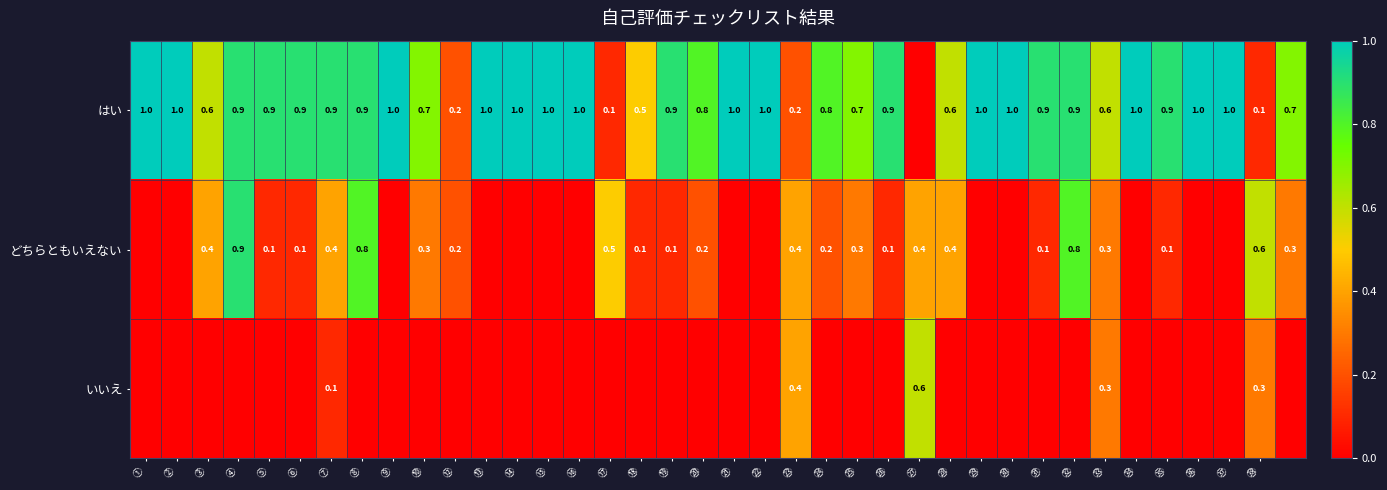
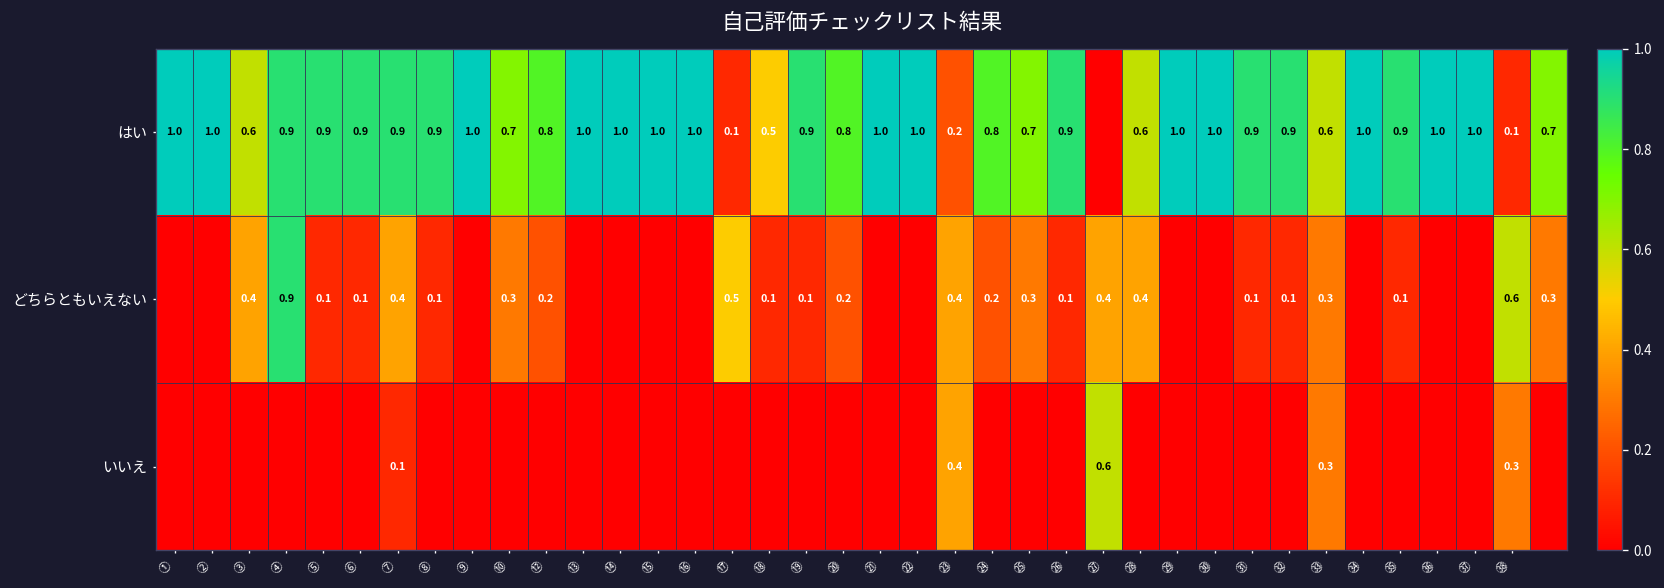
  {
    "はい": {
      "①": 1.0,
      "②": 1.0,
      "③": 0.6,
      "④": 0.9,
      "⑤": 0.9,
      "⑥": 0.9,
      "⑦": 0.9,
      "⑧": 0.9,
      "⑨": 1.0,
      "⑩": 0.7,
-     "⑫": 0.2,
+     "⑫": 0.8,
      "⑬": 1.0,
      "⑭": 1.0,
      "⑮": 1.0,
      "⑯": 1.0,
      "⑰": 0.1,
      "⑱": 0.5,
      "⑲": 0.9,
      "⑳": 0.8,
      "㉑": 1.0,
      "㉒": 1.0,
      "㉓": 0.2,
      "㉔": 0.8,
      "㉕": 0.7,
      "㉖": 0.9,
      "㉘": 0.6,
      "㉙": 1.0,
      "㉚": 1.0,
      "㉛": 0.9,
      "㉜": 0.9,
      "㉝": 0.6,
      "㉞": 1.0,
      "㉟": 0.9,
      "㊱": 1.0,
      "㊲": 1.0,
      "㊳": 0.1
    },
    "どちらともいえない": {
      "③": 0.4,
      "④": 0.9,
      "⑤": 0.1,
      "⑥": 0.1,
      "⑦": 0.4,
-     "⑧": 0.8,
+     "⑧": 0.1,
      "⑩": 0.3,
      "⑫": 0.2,
      "⑰": 0.5,
      "⑱": 0.1,
      "⑲": 0.1,
      "⑳": 0.2,
      "㉓": 0.4,
      "㉔": 0.2,
      "㉕": 0.3,
      "㉖": 0.1,
      "㉗": 0.4,
      "㉘": 0.4,
      "㉛": 0.1,
-     "㉜": 0.8,
+     "㉜": 0.1,
      "㉝": 0.3,
      "㉟": 0.1,
      "㊳": 0.6
    },
    "いいえ": {
      "⑦": 0.1,
      "㉓": 0.4,
      "㉗": 0.6,
      "㉝": 0.3,
      "㊳": 0.3
    }
  }
